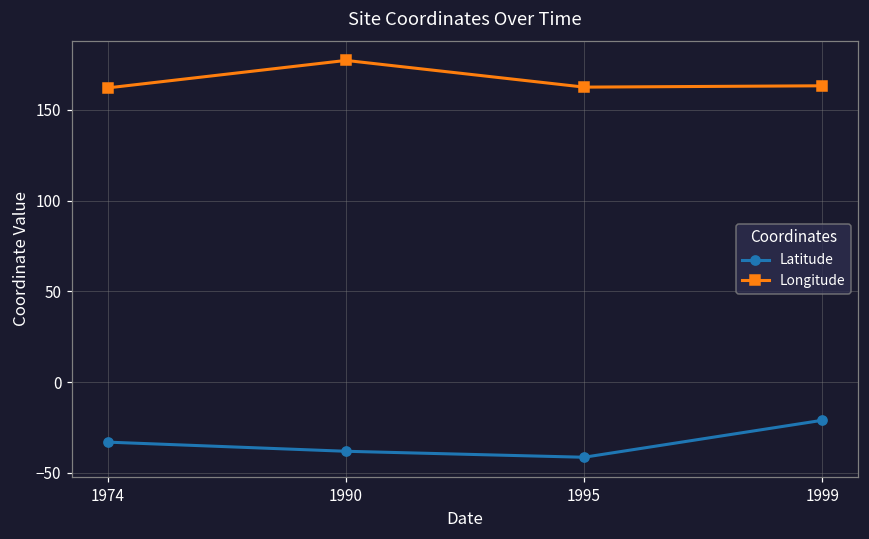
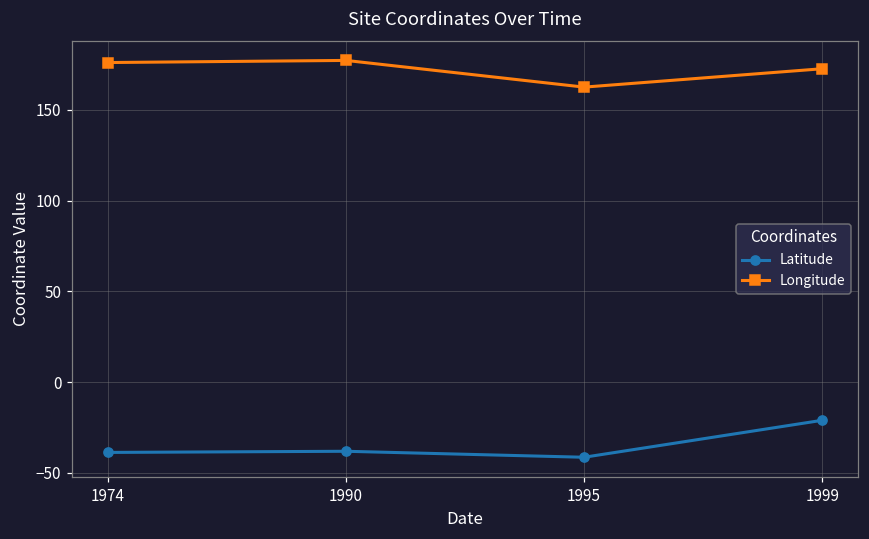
  {
    "Latitude": {
-     "1974": -33,
+     "1974": -39,
      "1990": -38,
      "1995": -41,
      "1999": -21
    },
    "Longitude": {
-     "1974": 162,
+     "1974": 176,
      "1990": 177,
      "1995": 163,
-     "1999": 163
+     "1999": 173
    }
  }
